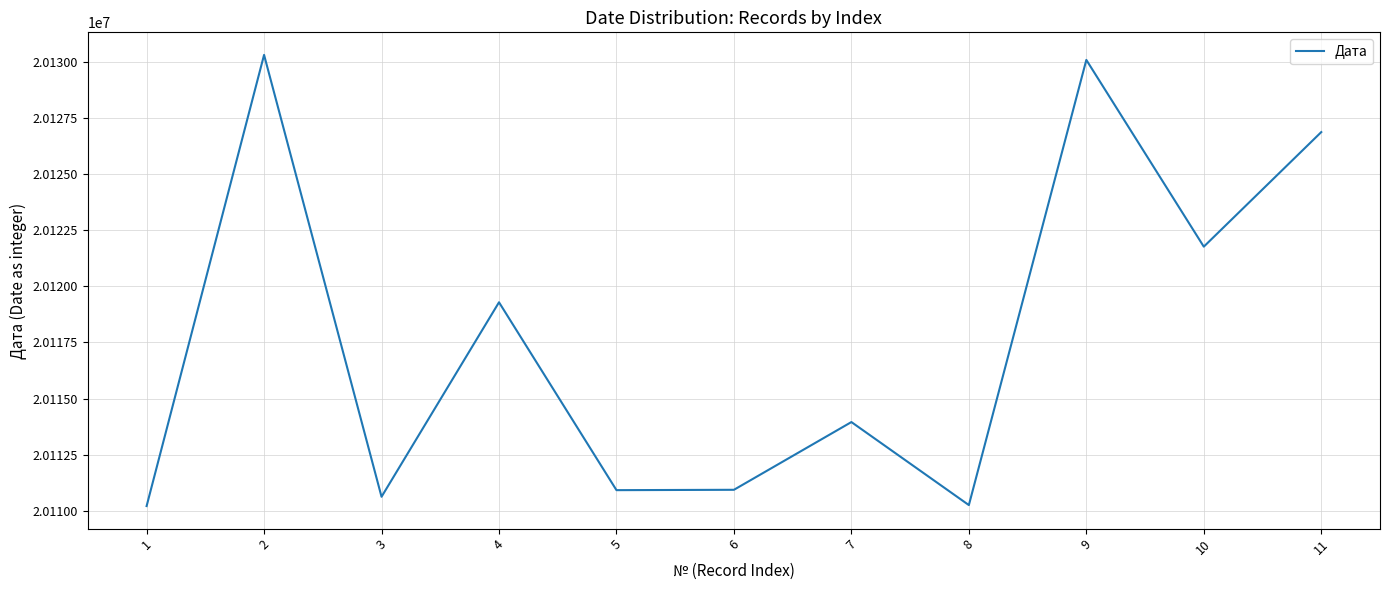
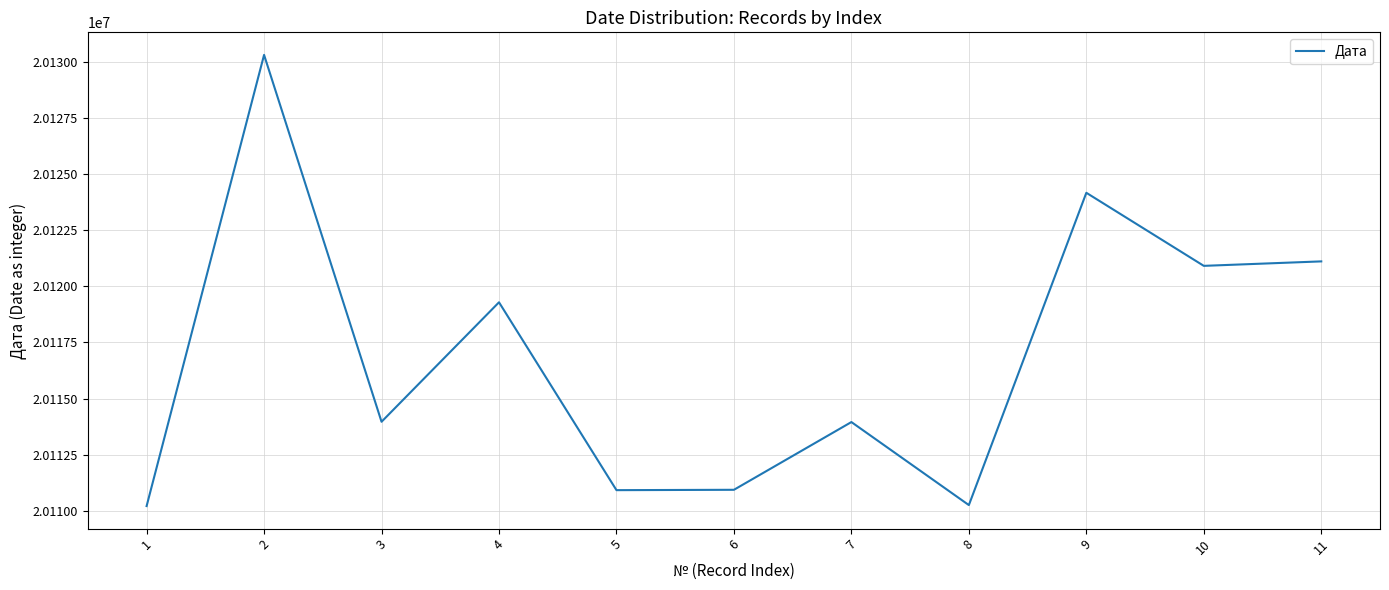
  {
    "1": 20110200,
    "2": 20130300,
-   "3": 20110600,
+   "3": 20114000,
    "4": 20119300,
    "5": 20110900,
    "6": 20110900,
    "7": 20114000,
    "8": 20110200,
-   "9": 20130100,
-   "10": 20121800,
-   "11": 20126900
+   "9": 20124200,
+   "10": 20120900,
+   "11": 20121100
  }
